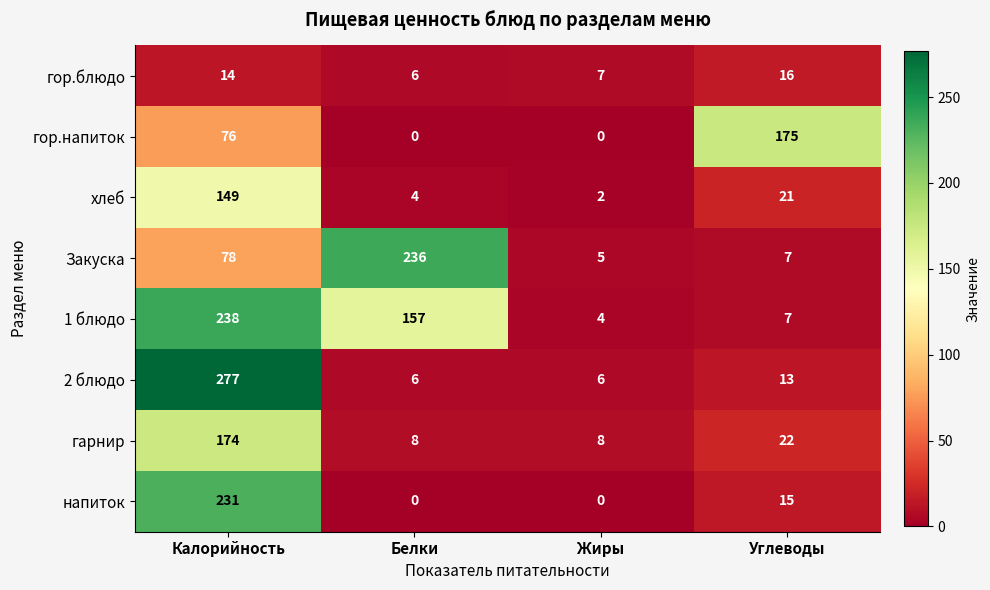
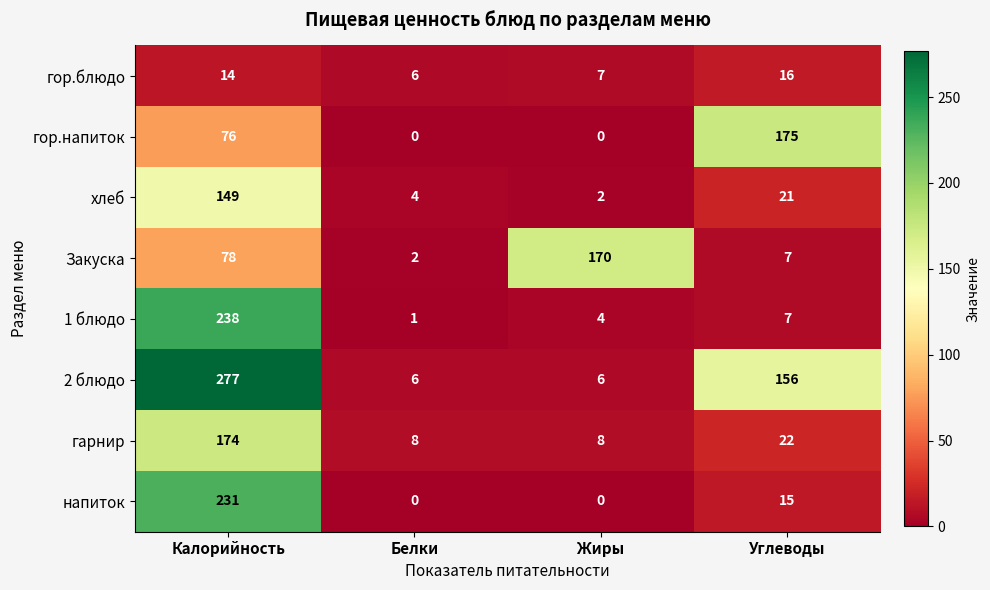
  {
    "гор.блюдо": {
      "Калорийность": 14,
      "Белки": 6,
      "Жиры": 7,
      "Углеводы": 16
    },
    "гор.напиток": {
      "Калорийность": 76,
      "Белки": 0,
      "Жиры": 0,
      "Углеводы": 175
    },
    "хлеб": {
      "Калорийность": 149,
      "Белки": 4,
      "Жиры": 2,
      "Углеводы": 21
    },
    "Закуска": {
      "Калорийность": 78,
-     "Белки": 236,
-     "Жиры": 5,
+     "Белки": 2,
+     "Жиры": 170,
      "Углеводы": 7
    },
    "1 блюдо": {
      "Калорийность": 238,
-     "Белки": 157,
+     "Белки": 1,
      "Жиры": 4,
      "Углеводы": 7
    },
    "2 блюдо": {
      "Калорийность": 277,
      "Белки": 6,
      "Жиры": 6,
-     "Углеводы": 13
+     "Углеводы": 156
    },
    "гарнир": {
      "Калорийность": 174,
      "Белки": 8,
      "Жиры": 8,
      "Углеводы": 22
    },
    "напиток": {
      "Калорийность": 231,
      "Белки": 0,
      "Жиры": 0,
      "Углеводы": 15
    }
  }
